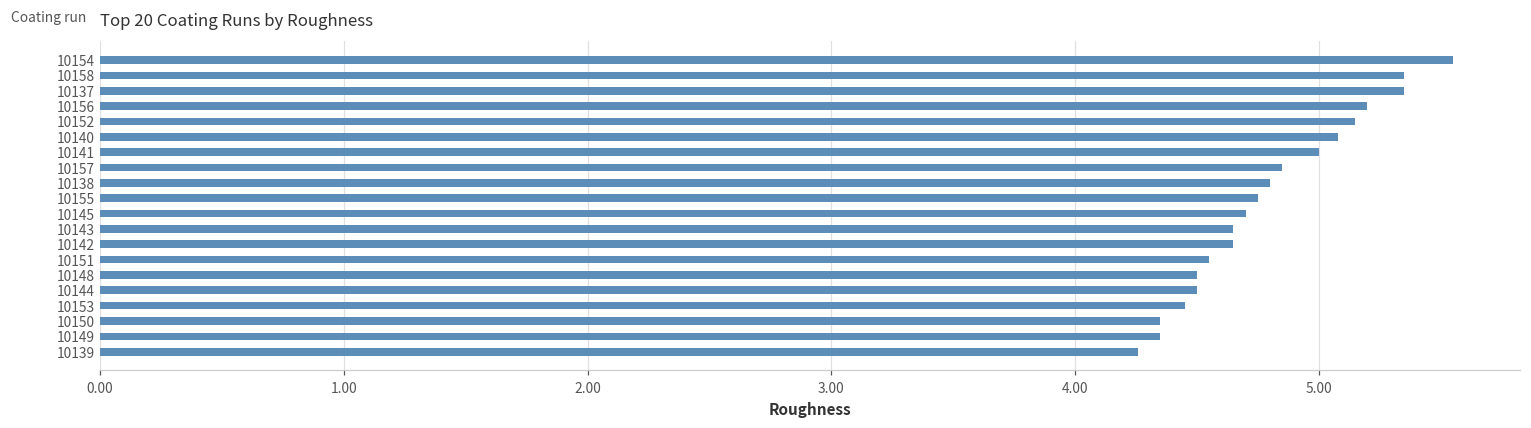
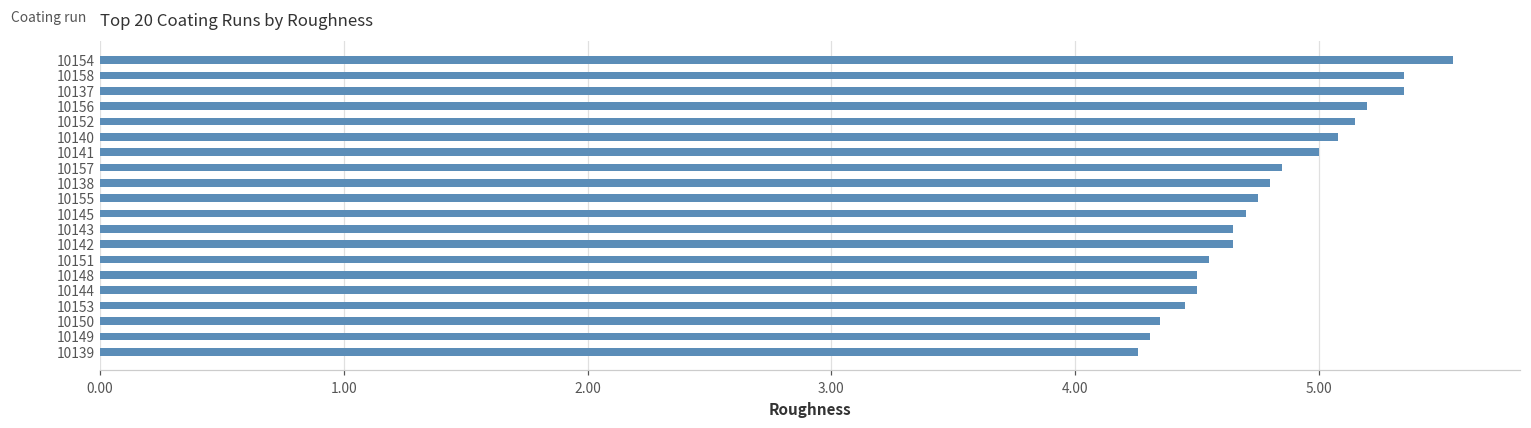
  {
    "10154": 5.55,
    "10158": 5.35,
    "10137": 5.35,
    "10156": 5.20,
    "10152": 5.15,
    "10140": 5.08,
    "10141": 5.00,
    "10157": 4.85,
    "10138": 4.80,
    "10155": 4.75,
    "10145": 4.70,
    "10143": 4.65,
    "10142": 4.65,
    "10151": 4.55,
    "10148": 4.50,
    "10144": 4.50,
    "10153": 4.45,
    "10150": 4.35,
-   "10149": 4.35,
+   "10149": 4.31,
    "10139": 4.26
  }
